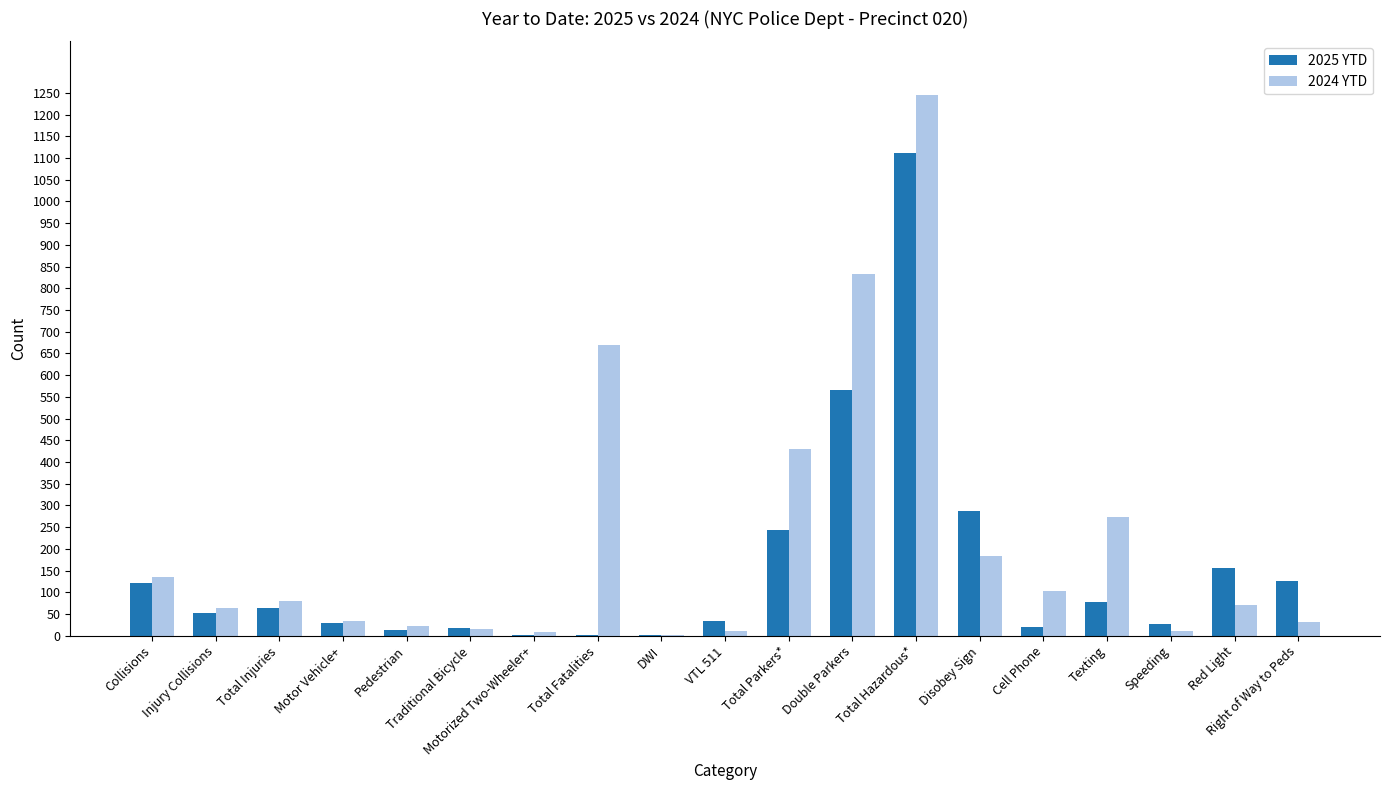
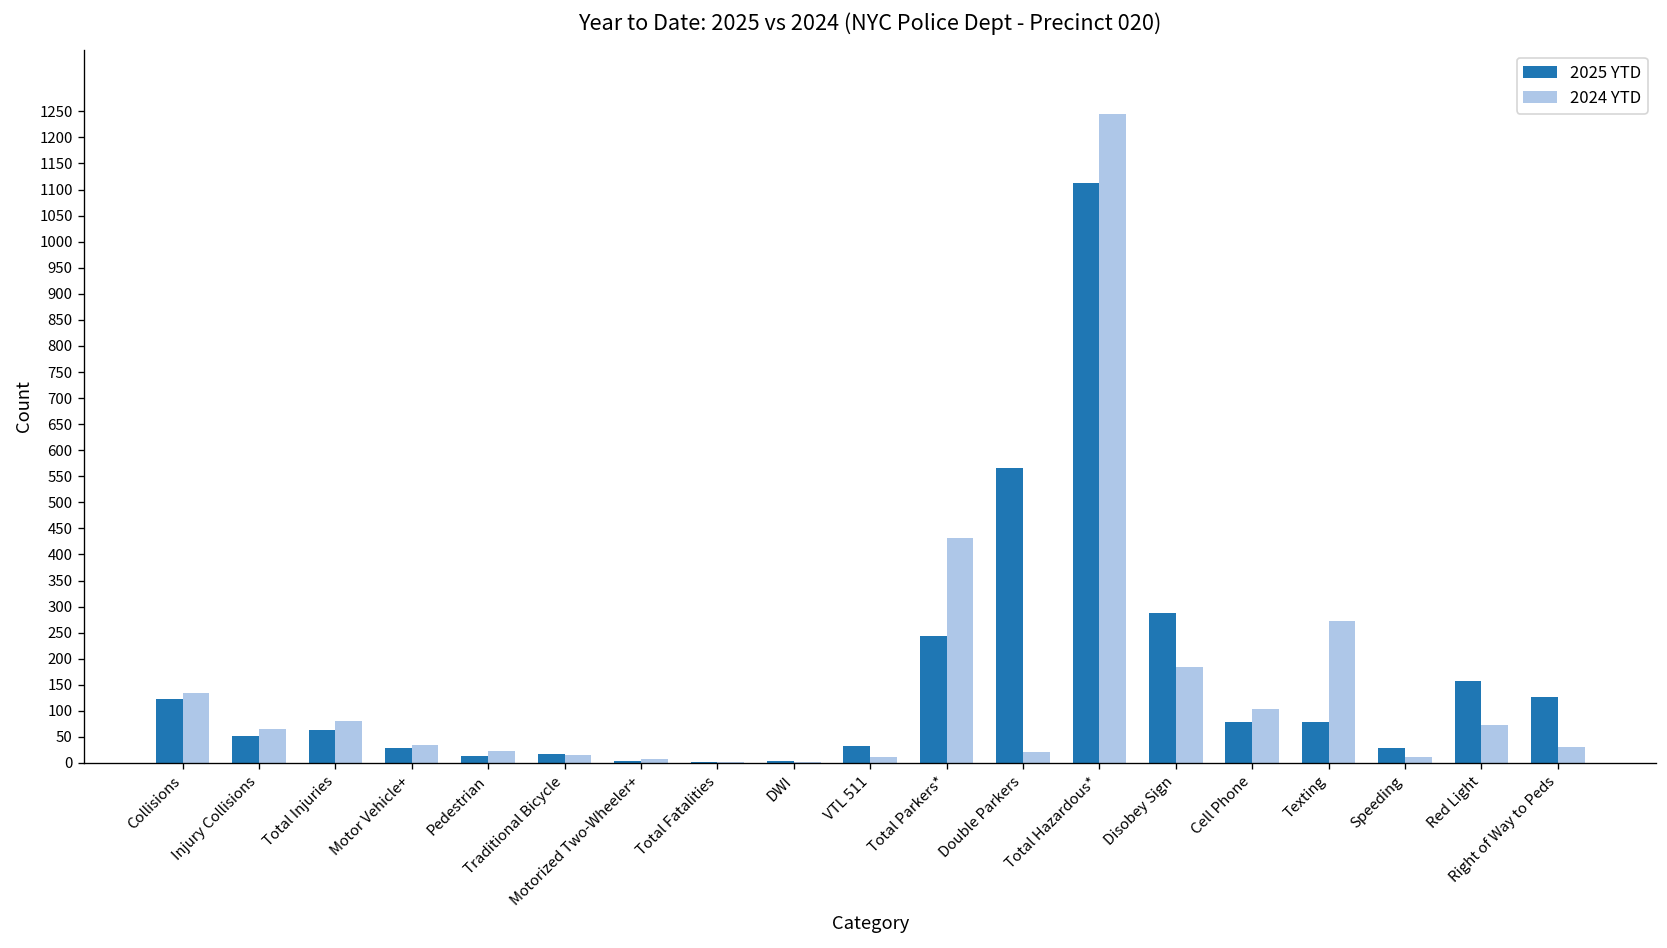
  {
    "2025 YTD": {
      "Collisions": 120,
      "Injury Collisions": 50,
      "Total Injuries": 60,
      "Motor Vehicle+": 30,
      "Pedestrian": 10,
      "Traditional Bicycle": 20,
      "VTL 511": 30,
      "Total Parkers*": 240,
      "Double Parkers": 570,
      "Total Hazardous*": 1110,
      "Disobey Sign": 290,
-     "Cell Phone": 20,
+     "Cell Phone": 80,
      "Texting": 80,
      "Speeding": 30,
      "Red Light": 160,
      "Right of Way to Peds": 130
    },
    "2024 YTD": {
      "Collisions": 140,
      "Injury Collisions": 70,
      "Total Injuries": 80,
      "Motor Vehicle+": 30,
      "Pedestrian": 20,
      "Traditional Bicycle": 20,
      "Motorized Two-Wheeler+": 10,
-     "Total Fatalities": 670,
+     "Total Fatalities": 0,
      "VTL 511": 10,
      "Total Parkers*": 430,
-     "Double Parkers": 830,
+     "Double Parkers": 20,
      "Total Hazardous*": 1240,
      "Disobey Sign": 180,
      "Cell Phone": 100,
      "Texting": 270,
      "Speeding": 10,
      "Red Light": 70,
      "Right of Way to Peds": 30
    }
  }
